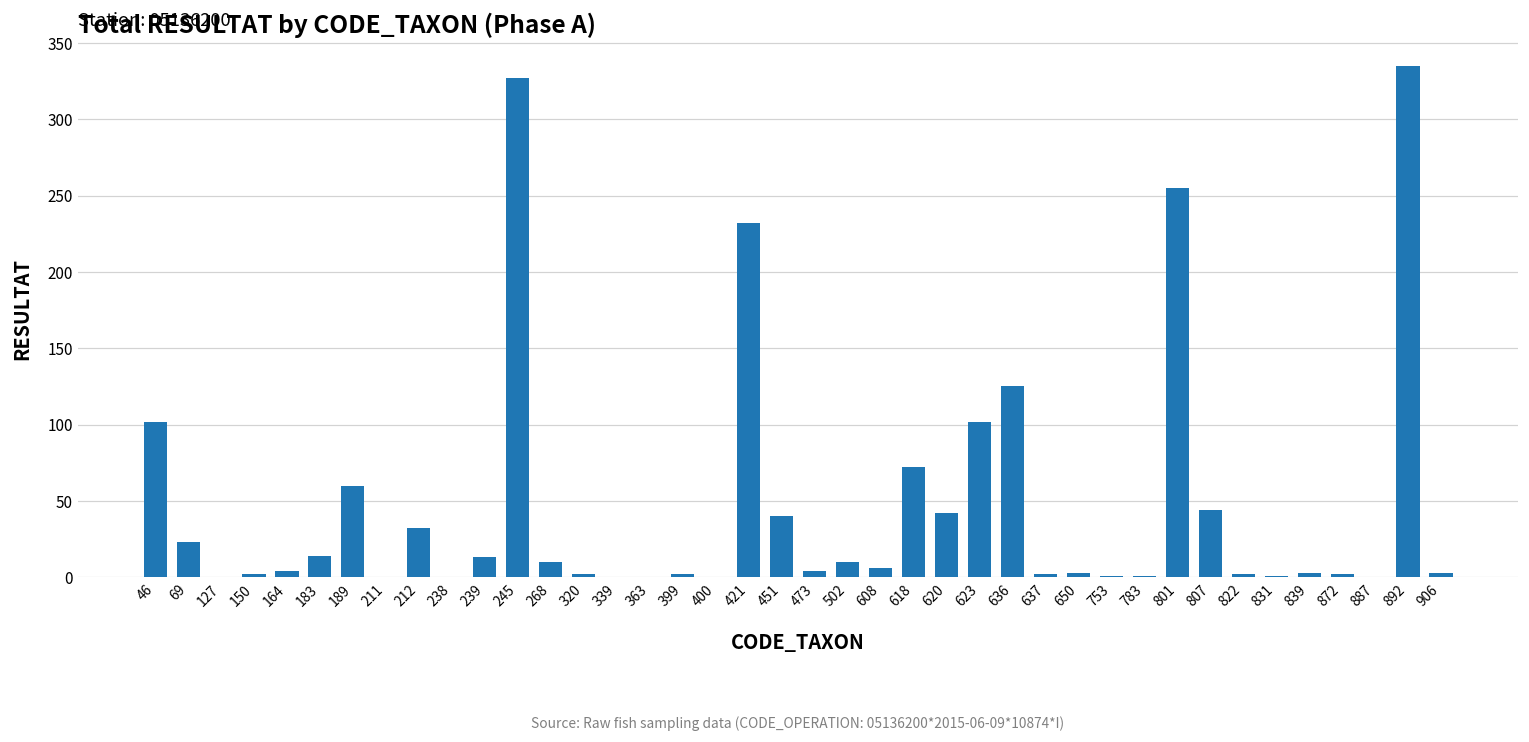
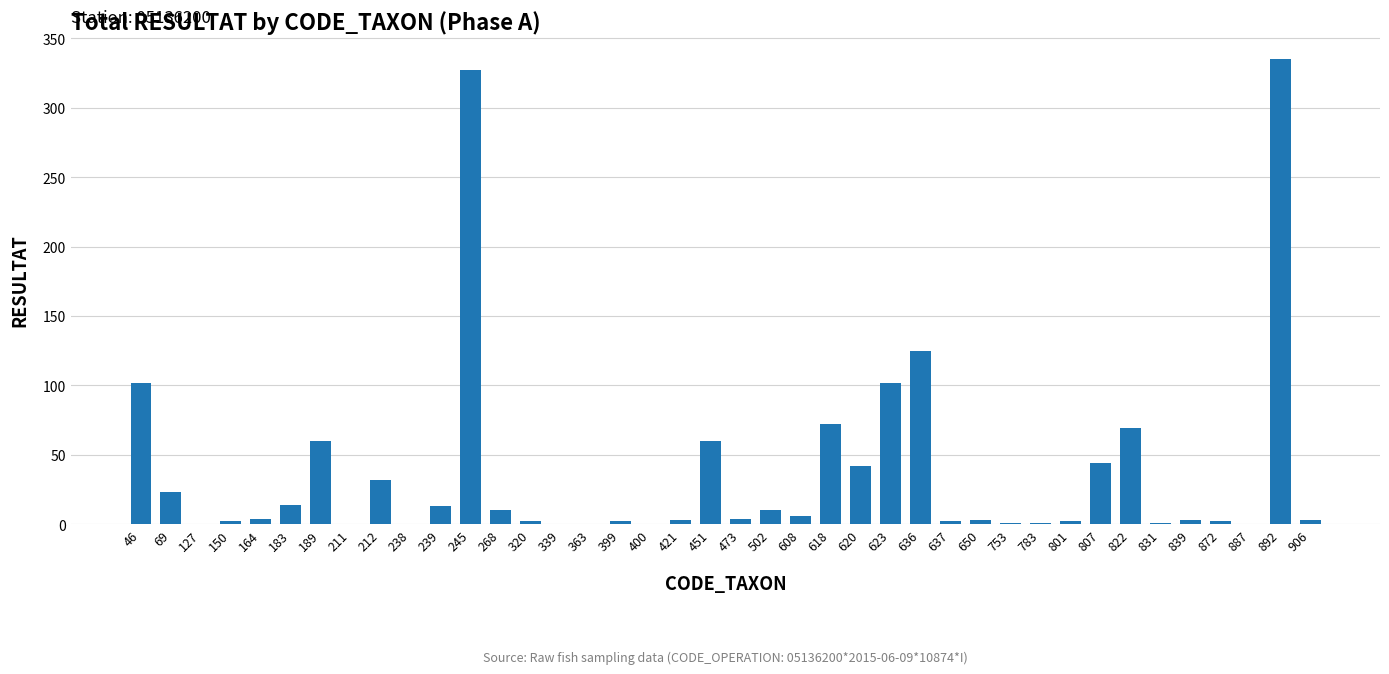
  {
    "46": 102,
    "69": 23,
    "127": 0,
    "150": 2,
    "164": 4,
    "183": 14,
    "189": 60,
    "211": 0,
    "212": 32,
    "238": 0,
    "239": 13,
    "245": 327,
    "268": 10,
    "320": 2,
    "339": 0,
    "363": 0,
    "399": 2,
    "400": 0,
-   "421": 232,
-   "451": 40,
+   "421": 3,
+   "451": 60,
    "473": 4,
    "502": 10,
    "608": 6,
    "618": 72,
    "620": 42,
    "623": 102,
    "636": 125,
    "637": 2,
    "650": 3,
-   "801": 255,
+   "801": 2,
    "807": 44,
-   "822": 2,
+   "822": 69,
    "839": 3,
    "872": 2,
    "887": 0,
    "892": 335,
    "906": 3
  }
